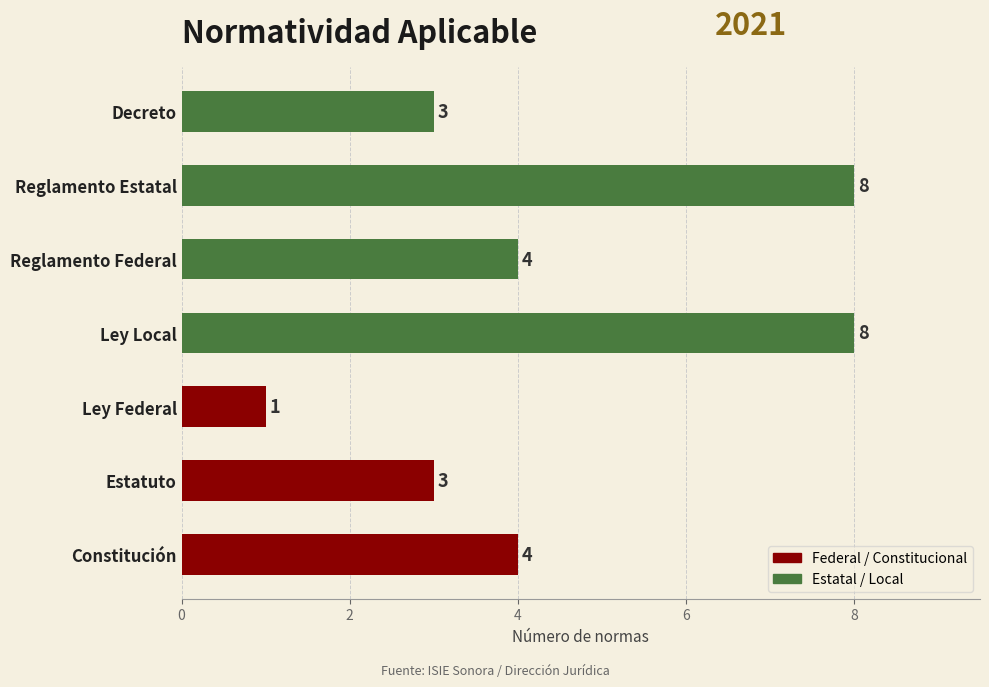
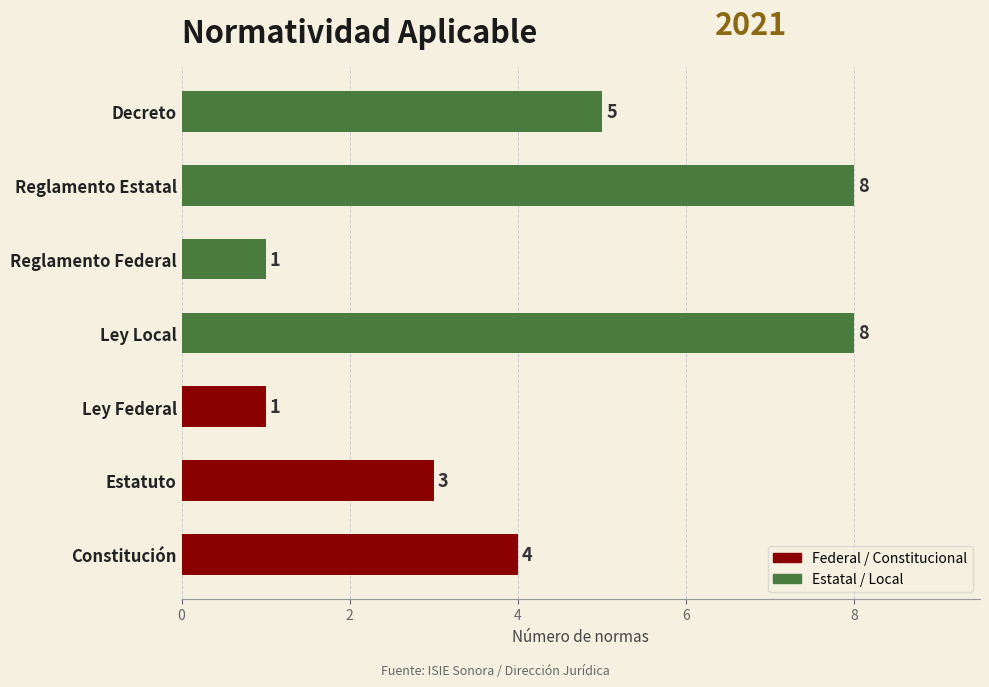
  {
-   "Decreto": 3,
+   "Decreto": 5,
    "Reglamento Estatal": 8,
-   "Reglamento Federal": 4,
+   "Reglamento Federal": 1,
    "Ley Local": 8,
    "Ley Federal": 1,
    "Estatuto": 3,
    "Constitución": 4
  }
